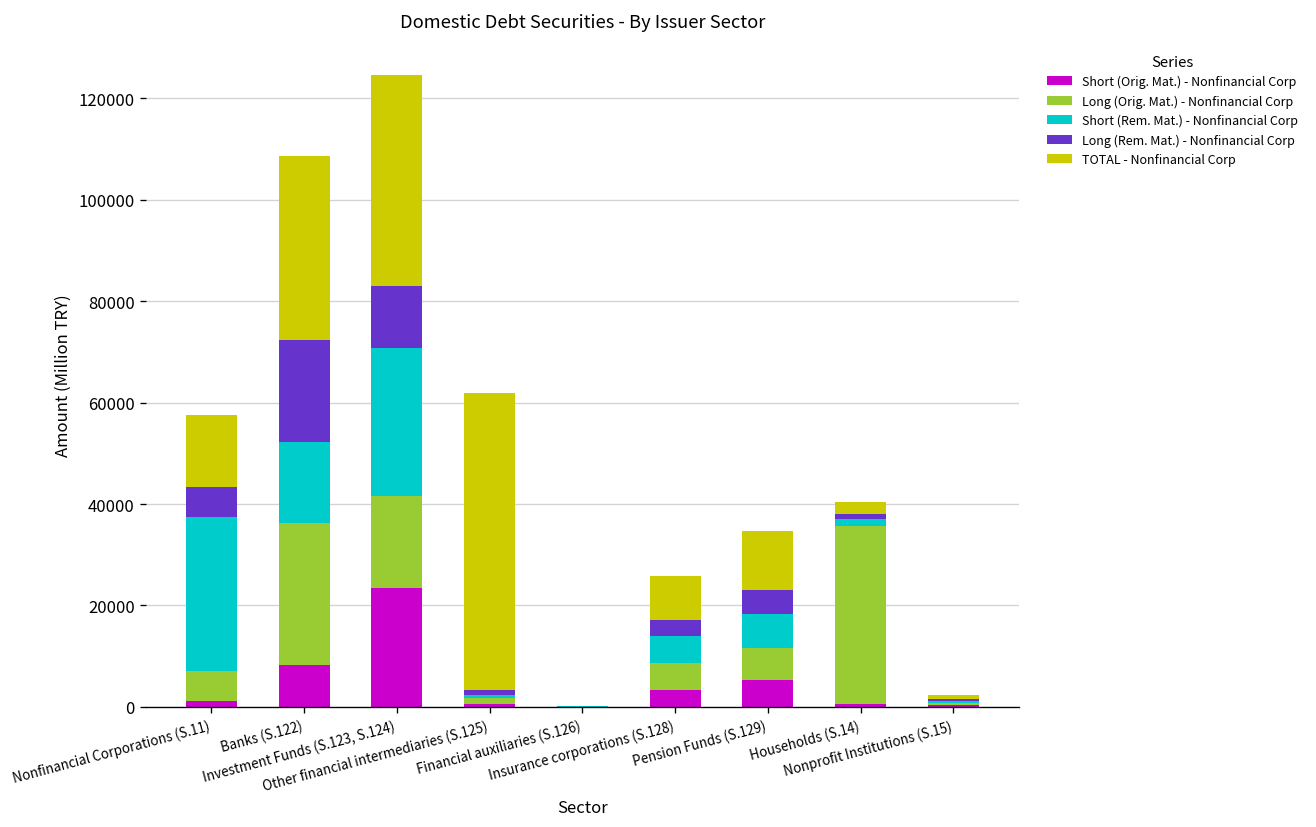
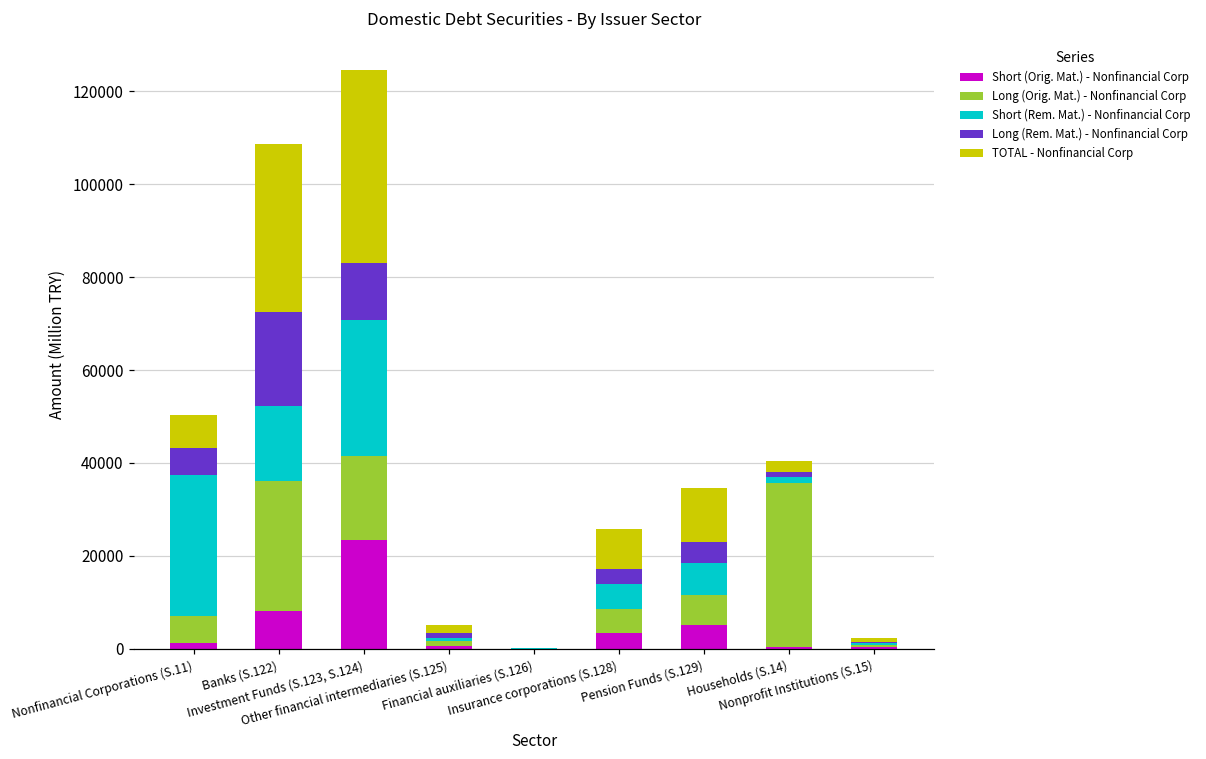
  {
    "Short (Orig. Mat.) - Nonfinancial Corp": {
      "Nonfinancial Corporations (S.11)": 1000,
      "Banks (S.122)": 8000,
      "Investment Funds (S.123, S.124)": 23000,
      "Insurance corporations (S.128)": 3000,
      "Pension Funds (S.129)": 5000
    },
    "Long (Orig. Mat.) - Nonfinancial Corp": {
      "Nonfinancial Corporations (S.11)": 6000,
      "Banks (S.122)": 28000,
      "Investment Funds (S.123, S.124)": 18000,
      "Other financial intermediaries (S.125)": 1000,
      "Insurance corporations (S.128)": 5000,
      "Pension Funds (S.129)": 6000,
      "Households (S.14)": 35000
    },
    "Short (Rem. Mat.) - Nonfinancial Corp": {
      "Nonfinancial Corporations (S.11)": 30000,
      "Banks (S.122)": 16000,
      "Investment Funds (S.123, S.124)": 29000,
      "Insurance corporations (S.128)": 5000,
      "Pension Funds (S.129)": 7000,
      "Households (S.14)": 1000
    },
    "Long (Rem. Mat.) - Nonfinancial Corp": {
      "Nonfinancial Corporations (S.11)": 6000,
      "Banks (S.122)": 20000,
      "Investment Funds (S.123, S.124)": 12000,
      "Other financial intermediaries (S.125)": 1000,
      "Financial auxiliaries (S.126)": 0,
      "Insurance corporations (S.128)": 3000,
      "Pension Funds (S.129)": 5000,
      "Households (S.14)": 1000
    },
    "TOTAL - Nonfinancial Corp": {
-     "Nonfinancial Corporations (S.11)": 14000,
+     "Nonfinancial Corporations (S.11)": 7000,
      "Banks (S.122)": 36000,
      "Investment Funds (S.123, S.124)": 42000,
-     "Other financial intermediaries (S.125)": 58000,
+     "Other financial intermediaries (S.125)": 2000,
      "Insurance corporations (S.128)": 9000,
      "Pension Funds (S.129)": 12000,
      "Households (S.14)": 2000,
      "Nonprofit Institutions (S.15)": 1000
    }
  }
